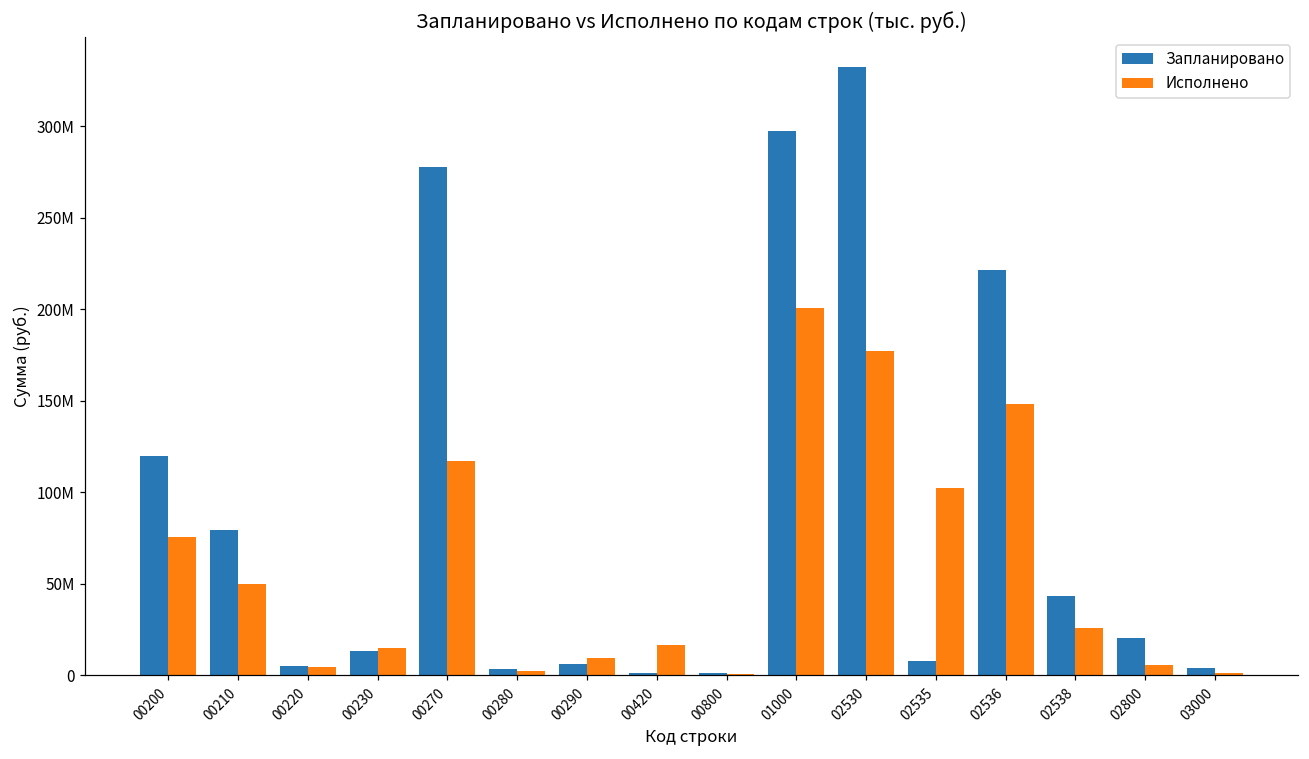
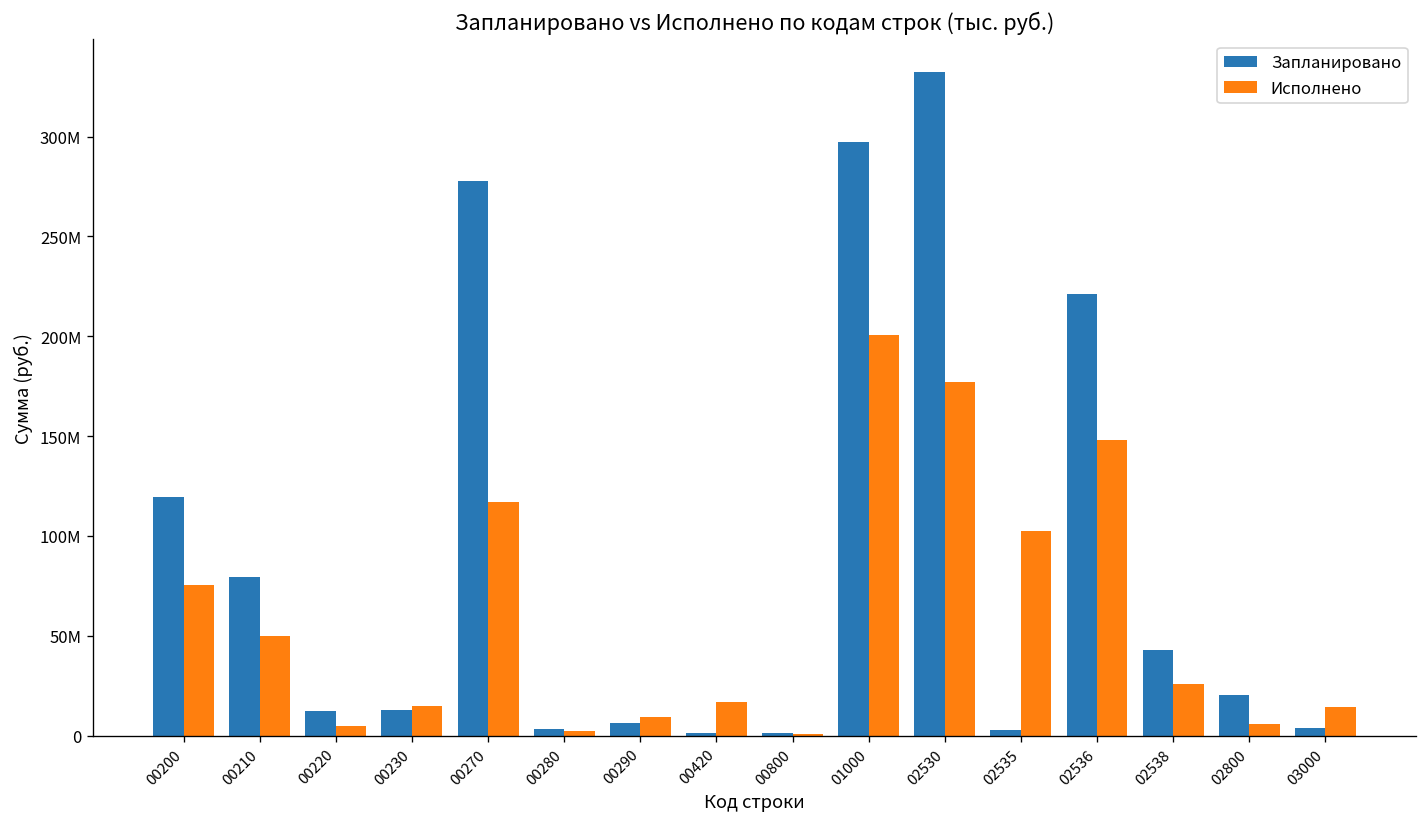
  {
    "Запланировано": {
      "00200": 120000000,
      "00210": 79000000,
-     "00220": 5000000,
+     "00220": 12000000,
      "00230": 13000000,
      "00270": 278000000,
      "00280": 3000000,
      "00290": 6000000,
      "01000": 297000000,
      "02530": 332000000,
-     "02535": 8000000,
+     "02535": 3000000,
      "02536": 221000000,
      "02538": 43000000,
      "02800": 20000000,
      "03000": 4000000
    },
    "Исполнено": {
      "00200": 75000000,
      "00210": 50000000,
      "00220": 5000000,
      "00230": 15000000,
      "00270": 117000000,
      "00280": 2000000,
      "00290": 9000000,
      "00420": 17000000,
      "01000": 200000000,
      "02530": 177000000,
      "02535": 102000000,
      "02536": 148000000,
      "02538": 26000000,
      "02800": 6000000,
-     "03000": 1000000
+     "03000": 15000000
    }
  }
